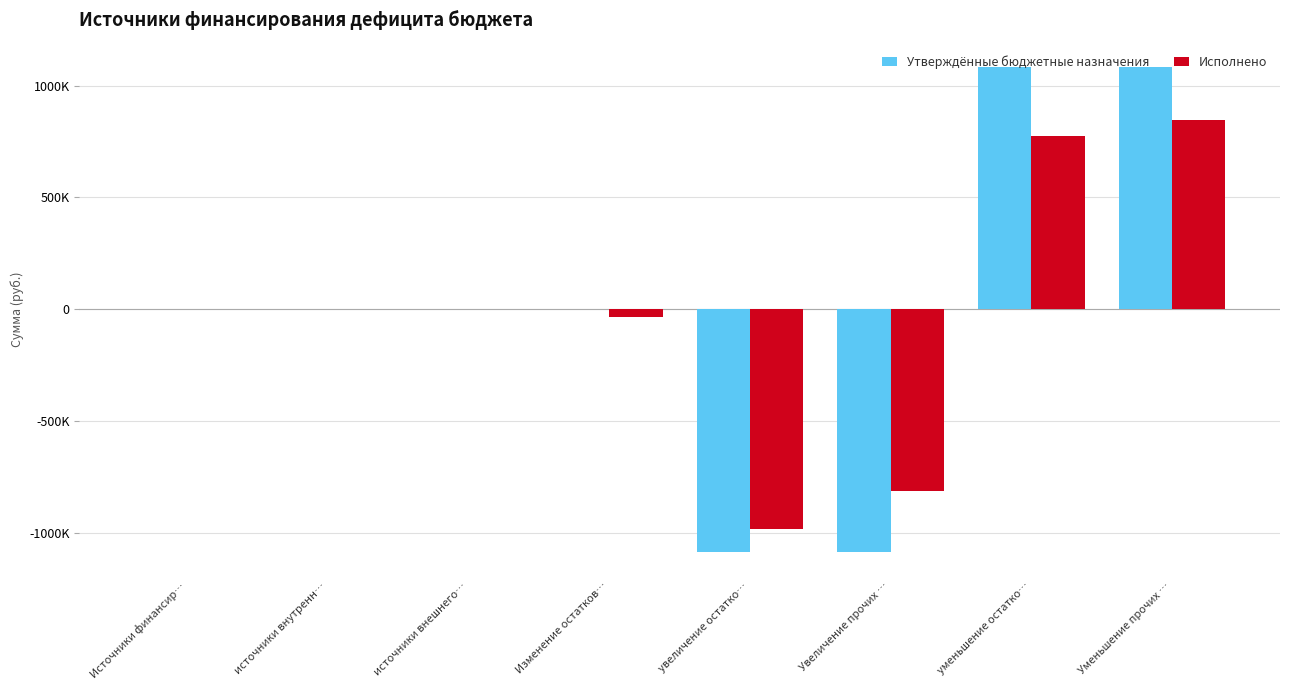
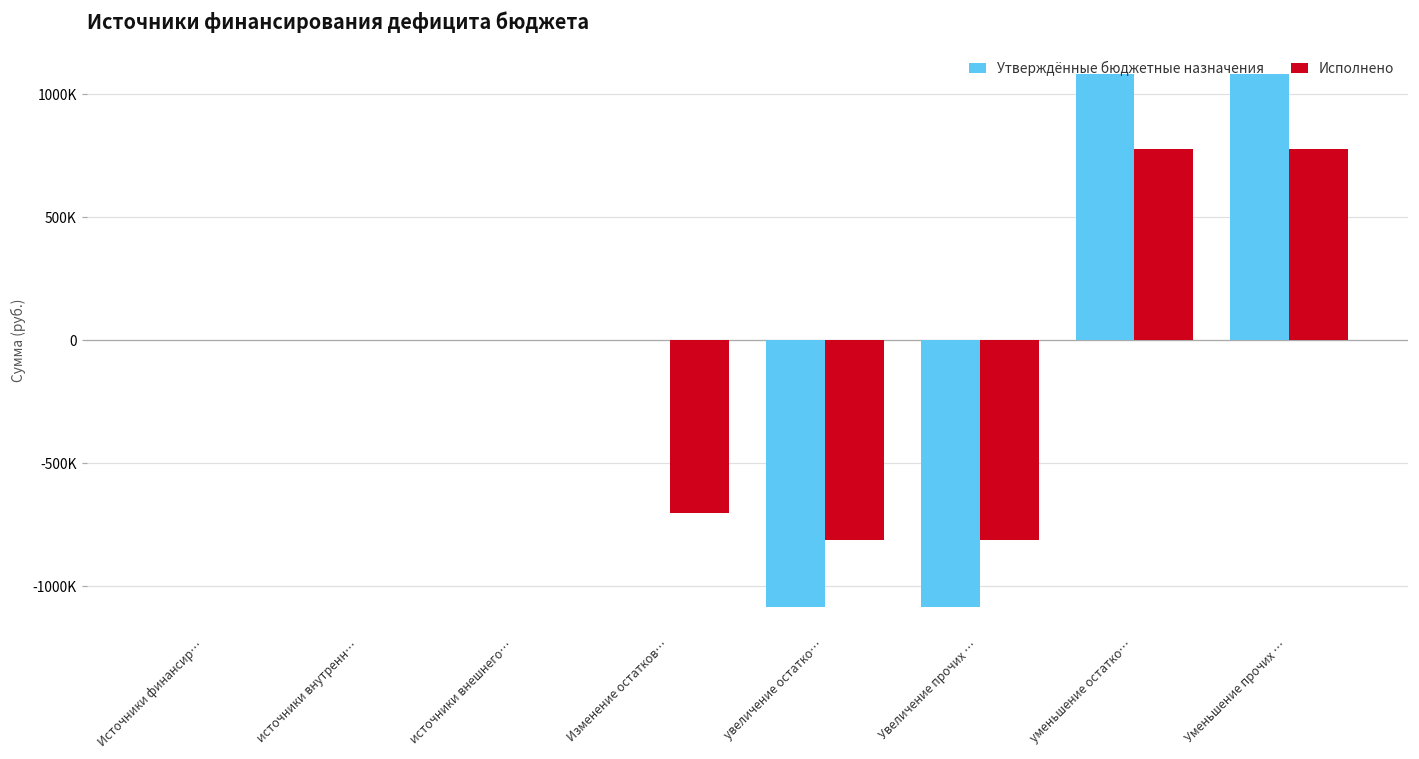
  {
    "Утверждённые бюджетные назначения": {
      "Источники финансир…": 0,
      "источники внутренн…": 0,
      "источники внешнего…": 0,
      "Изменение остатков…": 0,
      "увеличение остатко…": -1080000,
      "Увеличение прочих …": -1080000,
      "уменьшение остатко…": 1080000,
      "Уменьшение прочих …": 1080000
    },
    "Исполнено": {
      "Источники финансир…": 0,
      "источники внутренн…": 0,
      "источники внешнего…": 0,
-     "Изменение остатков…": -40000,
-     "увеличение остатко…": -980000,
+     "Изменение остатков…": -700000,
+     "увеличение остатко…": -810000,
      "Увеличение прочих …": -810000,
      "уменьшение остатко…": 780000,
-     "Уменьшение прочих …": 850000
+     "Уменьшение прочих …": 780000
    }
  }
